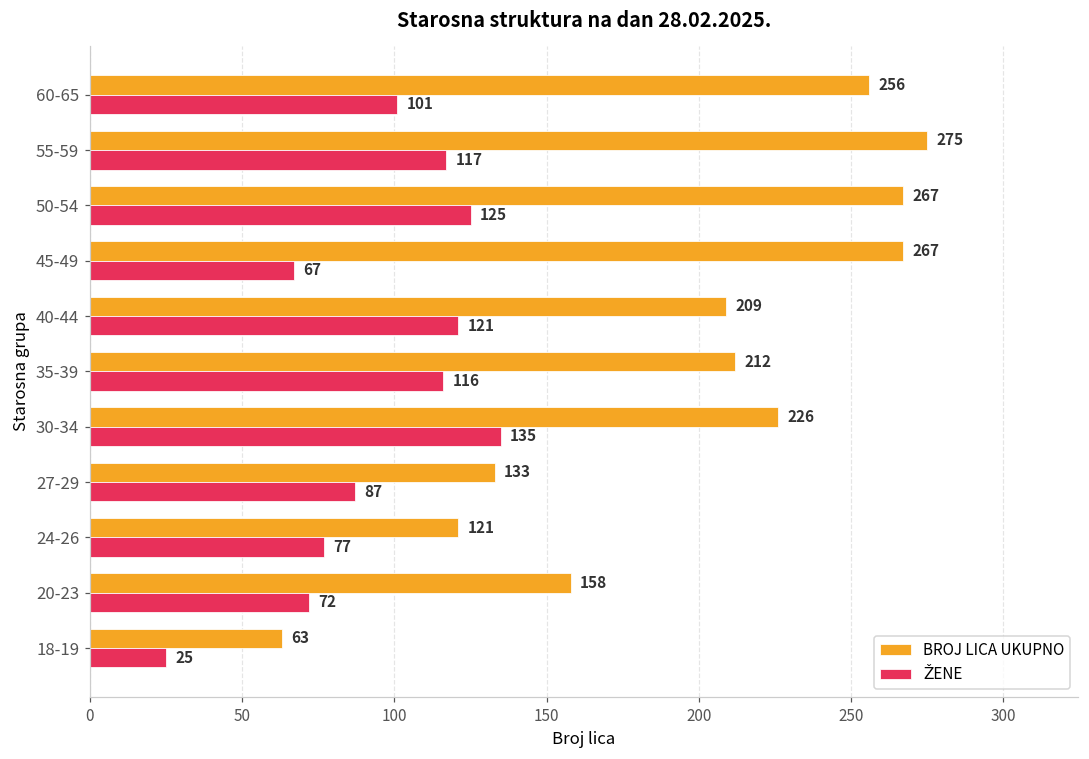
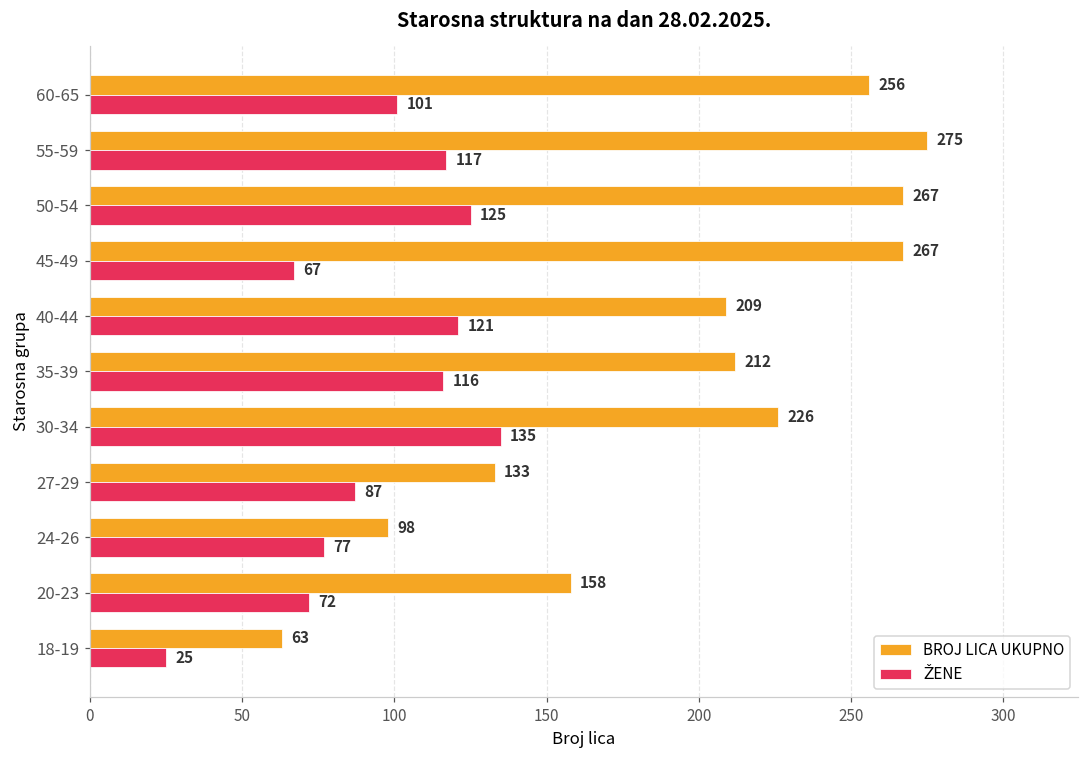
  {
    "BROJ LICA UKUPNO": {
      "60-65": 256,
      "55-59": 275,
      "50-54": 267,
      "45-49": 267,
      "40-44": 209,
      "35-39": 212,
      "30-34": 226,
      "27-29": 133,
-     "24-26": 121,
+     "24-26": 98,
      "20-23": 158,
      "18-19": 63
    },
    "ŽENE": {
      "60-65": 101,
      "55-59": 117,
      "50-54": 125,
      "45-49": 67,
      "40-44": 121,
      "35-39": 116,
      "30-34": 135,
      "27-29": 87,
      "24-26": 77,
      "20-23": 72,
      "18-19": 25
    }
  }
